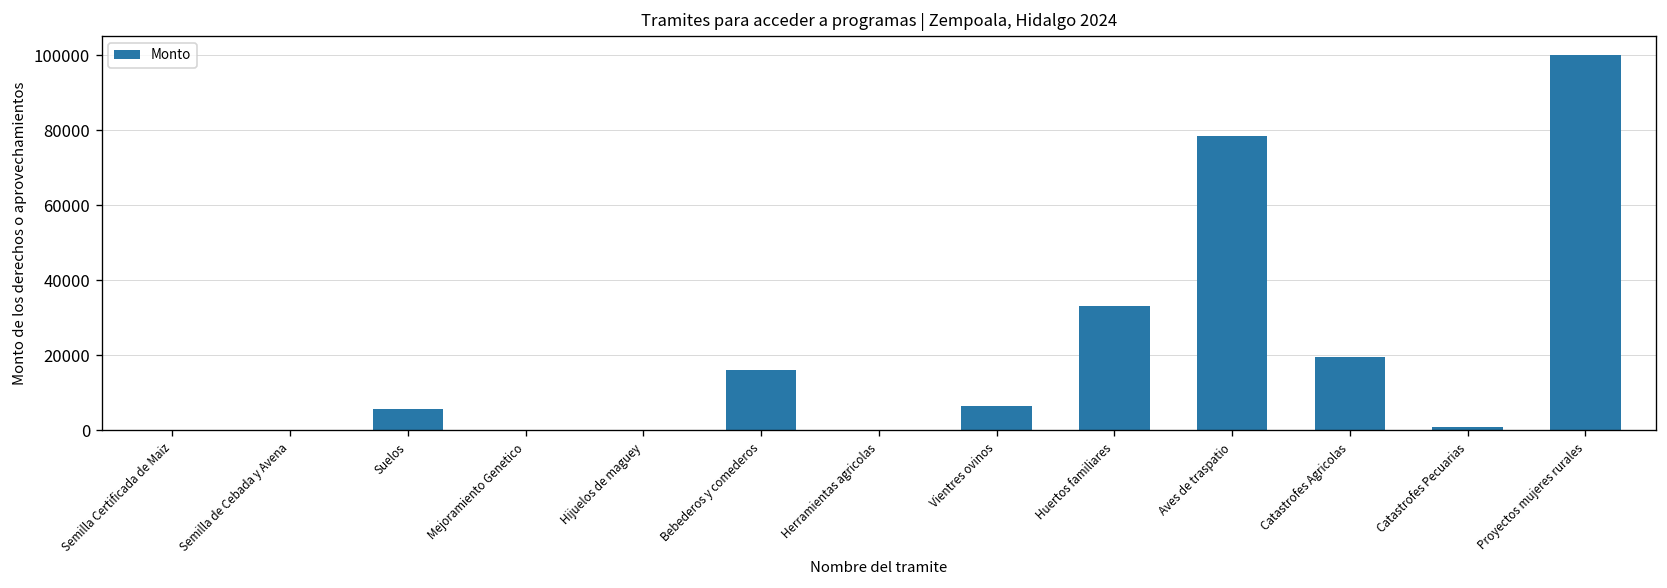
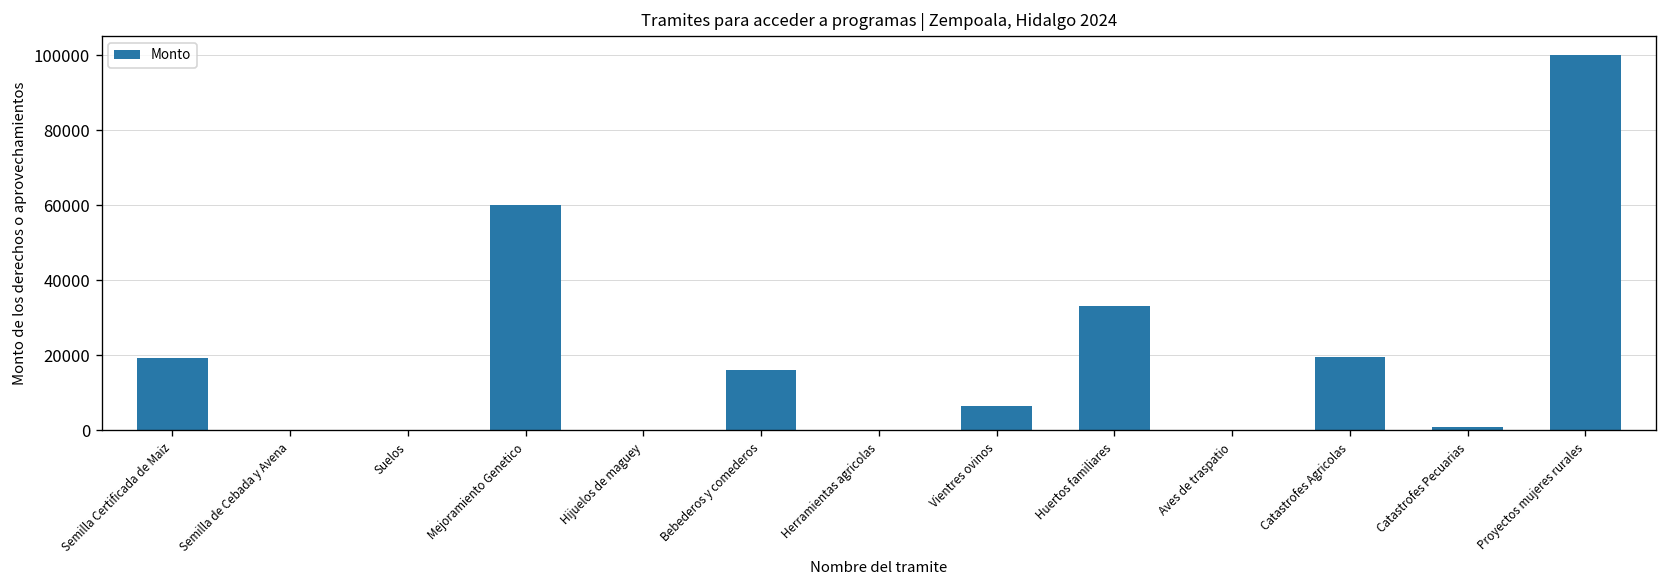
  {
-   "Semilla Certificada de Maiz": 0,
+   "Semilla Certificada de Maiz": 19000,
    "Semilla de Cebada y Avena": 0,
-   "Suelos": 6000,
-   "Mejoramiento Genetico": 0,
+   "Suelos": 0,
+   "Mejoramiento Genetico": 60000,
    "Hijuelos de maguey": 0,
    "Bebederos y comederos": 16000,
    "Herramientas agricolas": 0,
    "Vientres ovinos": 6000,
    "Huertos familiares": 33000,
-   "Aves de traspatio": 78000,
+   "Aves de traspatio": 0,
    "Catastrofes Agricolas": 19000,
    "Catastrofes Pecuarias": 1000,
    "Proyectos mujeres rurales": 100000
  }
